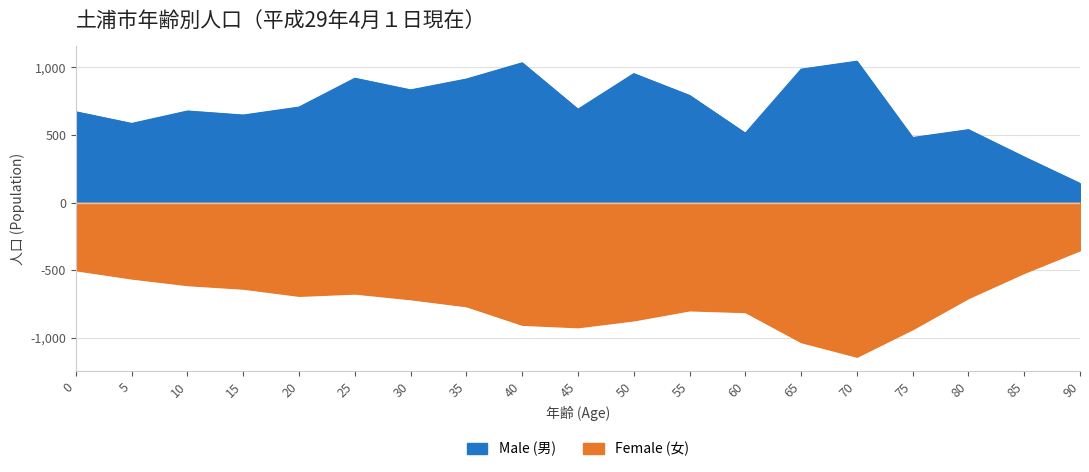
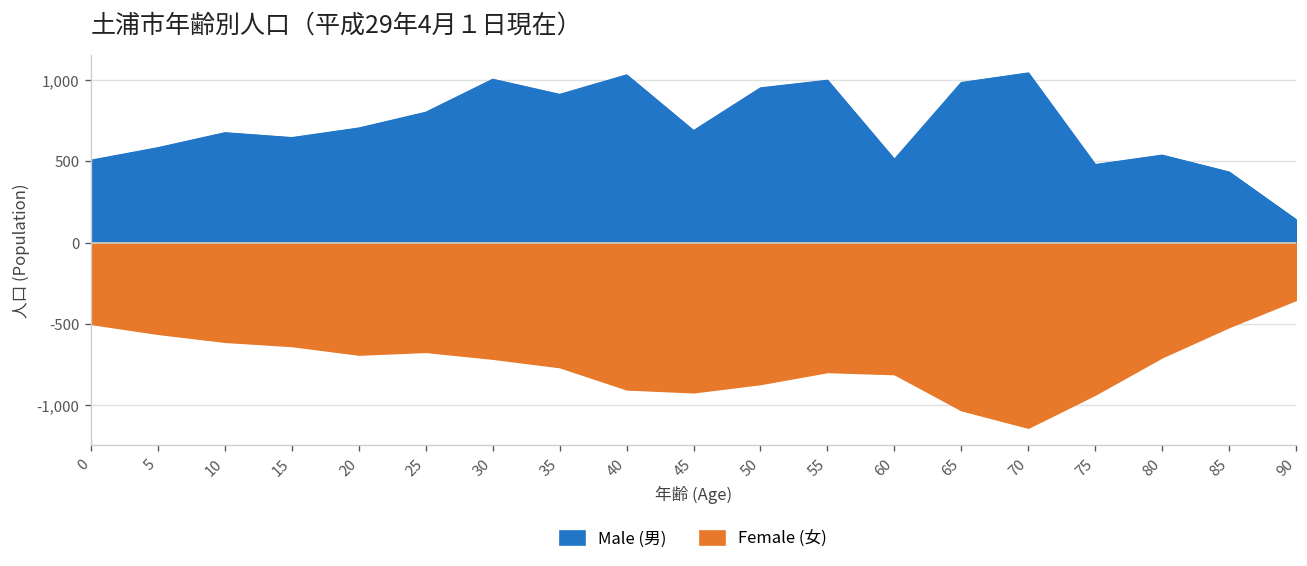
  {
    "Male (男)": {
-     "0": "670",
+     "0": "510",
      "5": "580",
      "10": "680",
      "15": "650",
      "20": "710",
-     "25": "920",
-     "30": "830",
+     "25": "800",
+     "30": "1,010",
      "35": "910",
      "40": "1,030",
      "45": "690",
      "50": "950",
-     "55": "790",
+     "55": "1,000",
      "60": "510",
      "65": "990",
      "70": "1,040",
      "75": "480",
      "80": "540",
-     "85": "340",
+     "85": "430",
      "90": "140"
    }
  }
